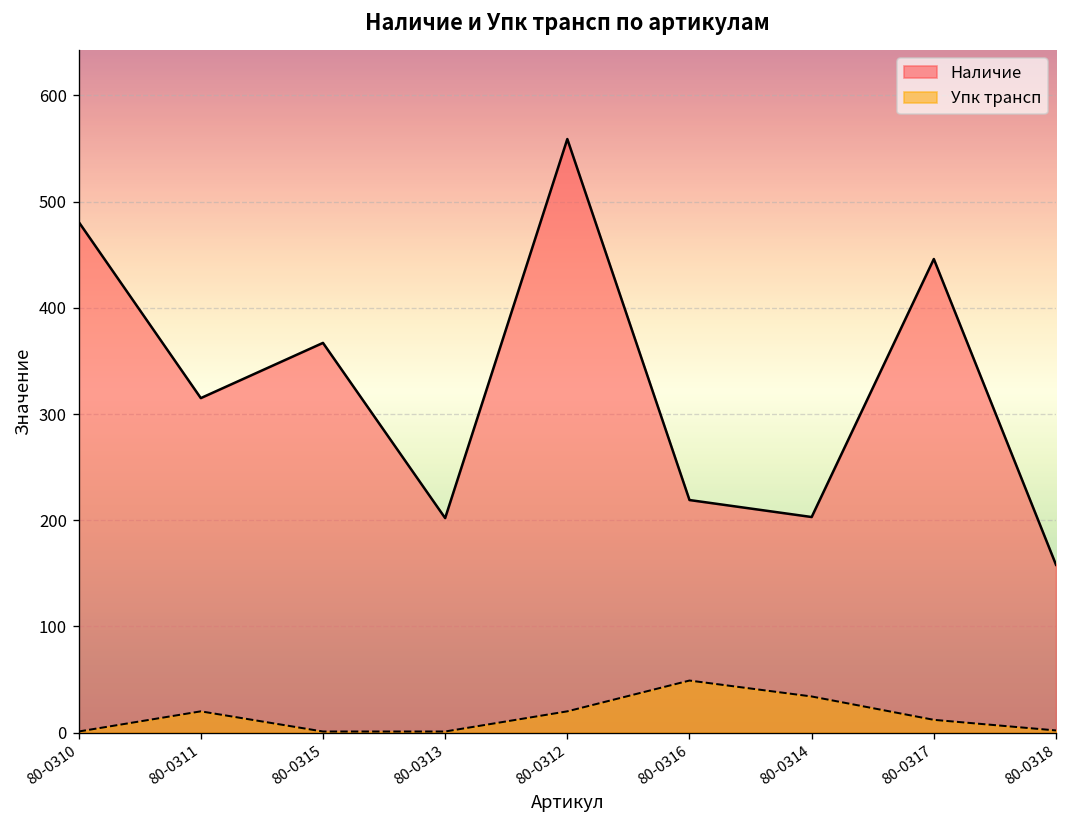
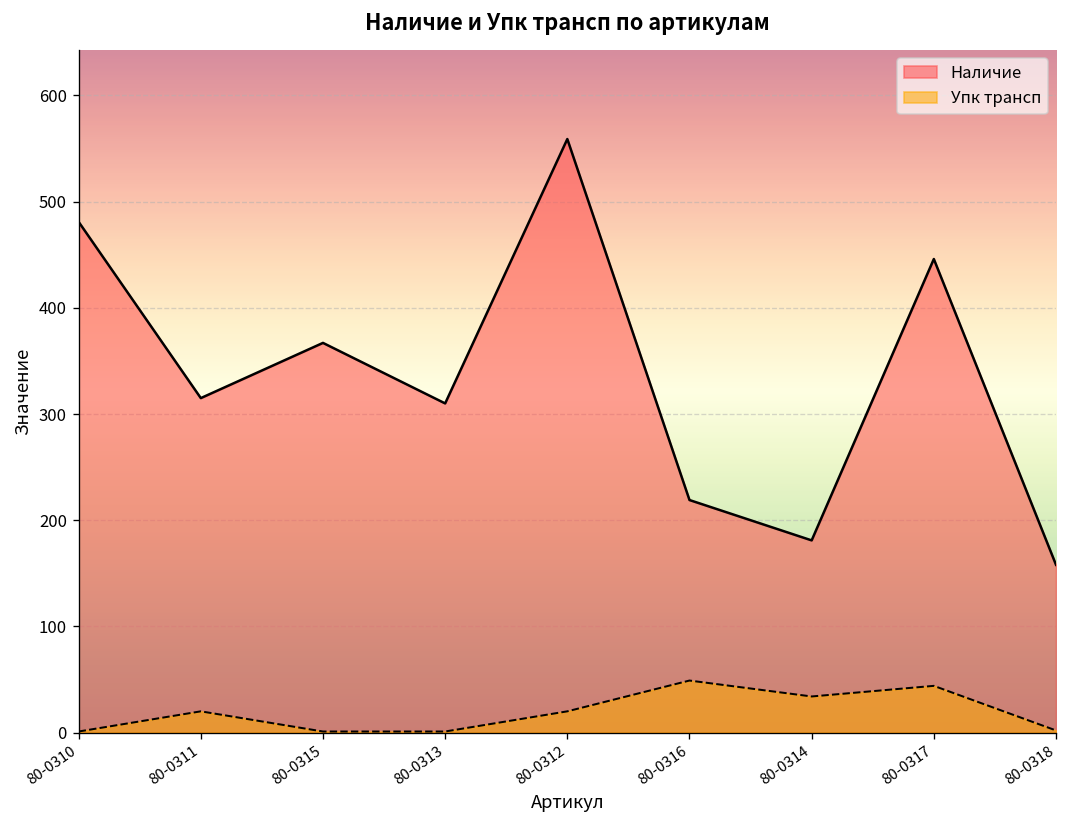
  {
    "Наличие": {
      "80-0310": 480,
      "80-0311": 320,
      "80-0315": 370,
-     "80-0313": 200,
+     "80-0313": 310,
      "80-0312": 560,
      "80-0316": 220,
-     "80-0314": 200,
+     "80-0314": 180,
      "80-0317": 450,
      "80-0318": 160
    },
    "Упк трансп": {
      "80-0310": 0,
      "80-0311": 20,
      "80-0315": 0,
      "80-0313": 0,
      "80-0312": 20,
      "80-0316": 50,
      "80-0314": 30,
-     "80-0317": 10,
+     "80-0317": 40,
      "80-0318": 0
    }
  }
